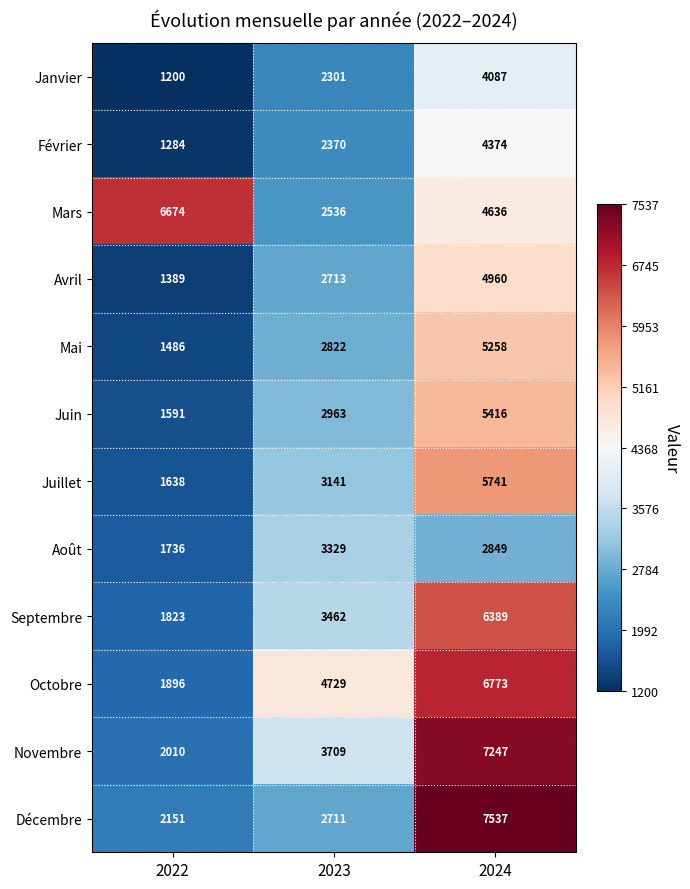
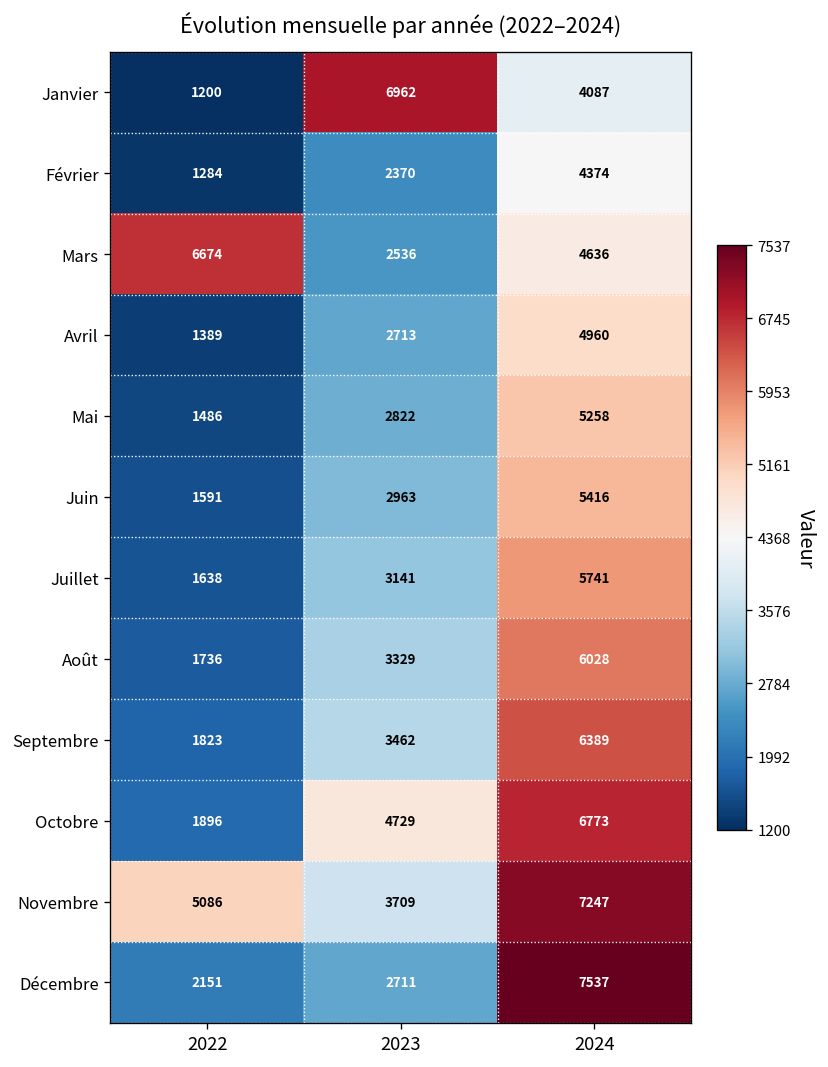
  {
    "Janvier": {
      "2022": 1200,
-     "2023": 2301,
+     "2023": 6962,
      "2024": 4087
    },
    "Février": {
      "2022": 1284,
      "2023": 2370,
      "2024": 4374
    },
    "Mars": {
      "2022": 6674,
      "2023": 2536,
      "2024": 4636
    },
    "Avril": {
      "2022": 1389,
      "2023": 2713,
      "2024": 4960
    },
    "Mai": {
      "2022": 1486,
      "2023": 2822,
      "2024": 5258
    },
    "Juin": {
      "2022": 1591,
      "2023": 2963,
      "2024": 5416
    },
    "Juillet": {
      "2022": 1638,
      "2023": 3141,
      "2024": 5741
    },
    "Août": {
      "2022": 1736,
      "2023": 3329,
-     "2024": 2849
+     "2024": 6028
    },
    "Septembre": {
      "2022": 1823,
      "2023": 3462,
      "2024": 6389
    },
    "Octobre": {
      "2022": 1896,
      "2023": 4729,
      "2024": 6773
    },
    "Novembre": {
-     "2022": 2010,
+     "2022": 5086,
      "2023": 3709,
      "2024": 7247
    },
    "Décembre": {
      "2022": 2151,
      "2023": 2711,
      "2024": 7537
    }
  }
